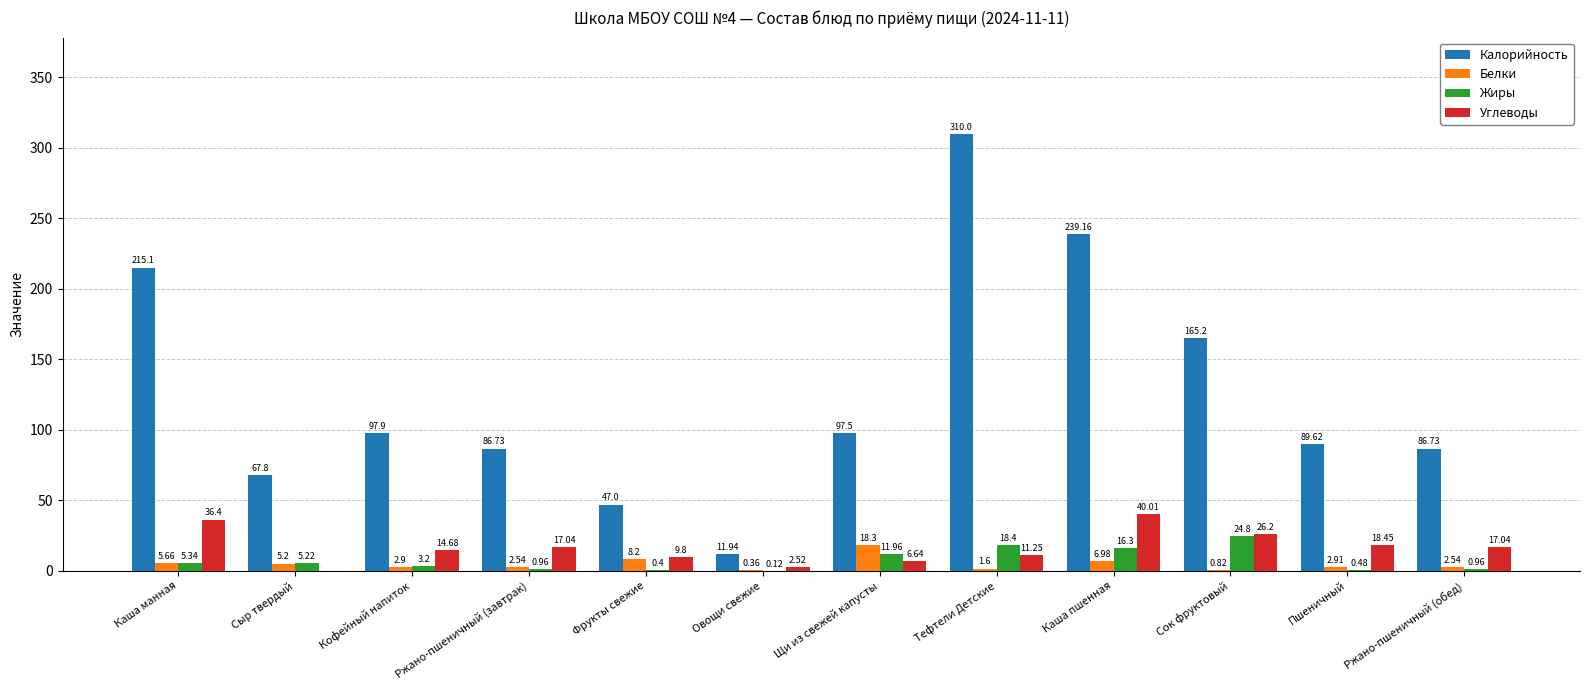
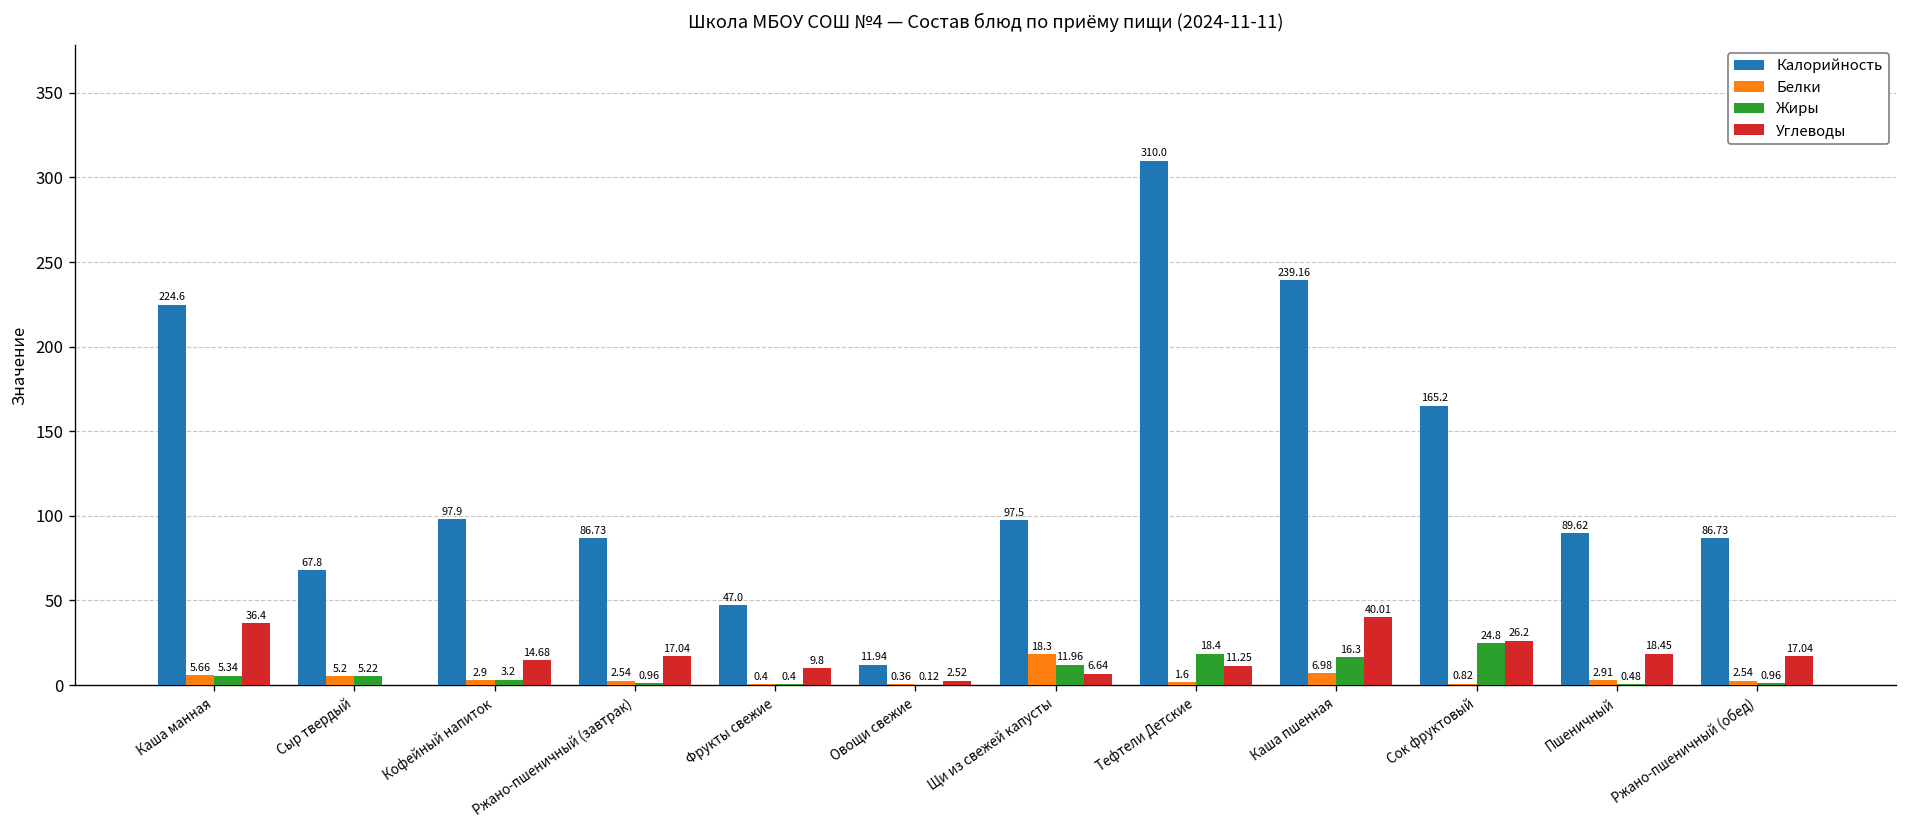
  {
    "Калорийность": {
-     "Каша манная": 215.1,
+     "Каша манная": 224.6,
      "Сыр твердый": 67.8,
      "Кофейный напиток": 97.9,
      "Ржано-пшеничный (завтрак)": 86.73,
      "Фрукты свежие": 47.0,
      "Овощи свежие": 11.94,
      "Щи из свежей капусты": 97.5,
      "Тефтели Детские": 310.0,
      "Каша пшенная": 239.16,
      "Сок фруктовый": 165.2,
      "Пшеничный": 89.62,
      "Ржано-пшеничный (обед)": 86.73
    },
    "Белки": {
      "Каша манная": 5.66,
      "Сыр твердый": 5.2,
      "Кофейный напиток": 2.9,
      "Ржано-пшеничный (завтрак)": 2.54,
-     "Фрукты свежие": 8.2,
+     "Фрукты свежие": 0.4,
      "Овощи свежие": 0.36,
      "Щи из свежей капусты": 18.3,
      "Тефтели Детские": 1.6,
      "Каша пшенная": 6.98,
      "Сок фруктовый": 0.82,
      "Пшеничный": 2.91,
      "Ржано-пшеничный (обед)": 2.54
    },
    "Жиры": {
      "Каша манная": 5.34,
      "Сыр твердый": 5.22,
      "Кофейный напиток": 3.2,
      "Ржано-пшеничный (завтрак)": 0.96,
      "Фрукты свежие": 0.4,
      "Овощи свежие": 0.12,
      "Щи из свежей капусты": 11.96,
      "Тефтели Детские": 18.4,
      "Каша пшенная": 16.3,
      "Сок фруктовый": 24.8,
      "Пшеничный": 0.48,
      "Ржано-пшеничный (обед)": 0.96
    },
    "Углеводы": {
      "Каша манная": 36.4,
      "Кофейный напиток": 14.68,
      "Ржано-пшеничный (завтрак)": 17.04,
      "Фрукты свежие": 9.8,
      "Овощи свежие": 2.52,
      "Щи из свежей капусты": 6.64,
      "Тефтели Детские": 11.25,
      "Каша пшенная": 40.01,
      "Сок фруктовый": 26.2,
      "Пшеничный": 18.45,
      "Ржано-пшеничный (обед)": 17.04
    }
  }
